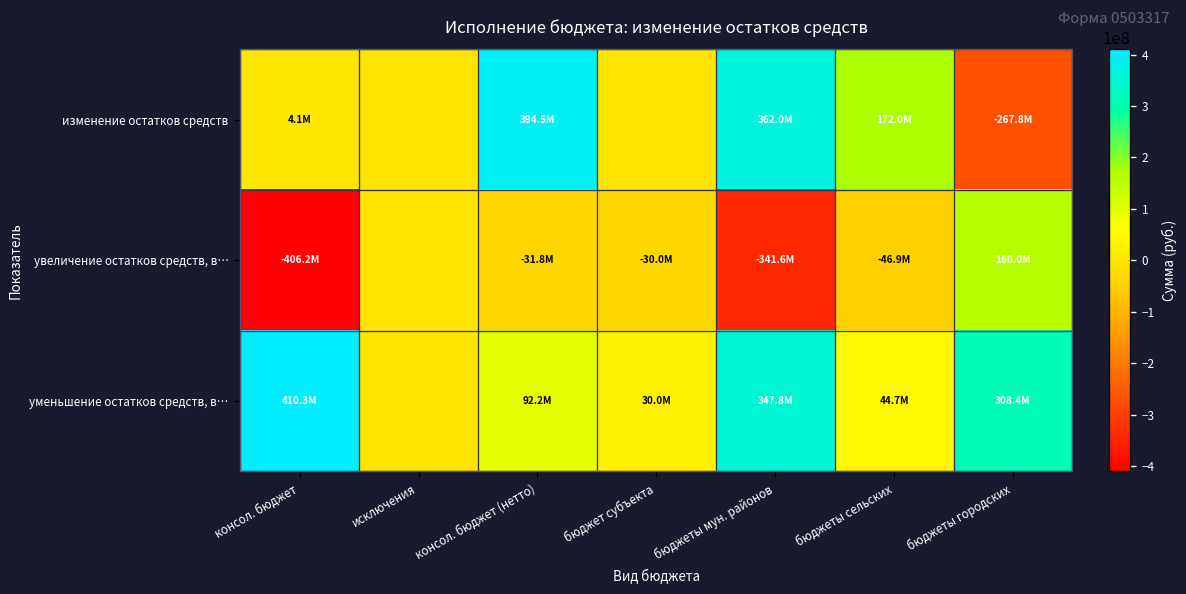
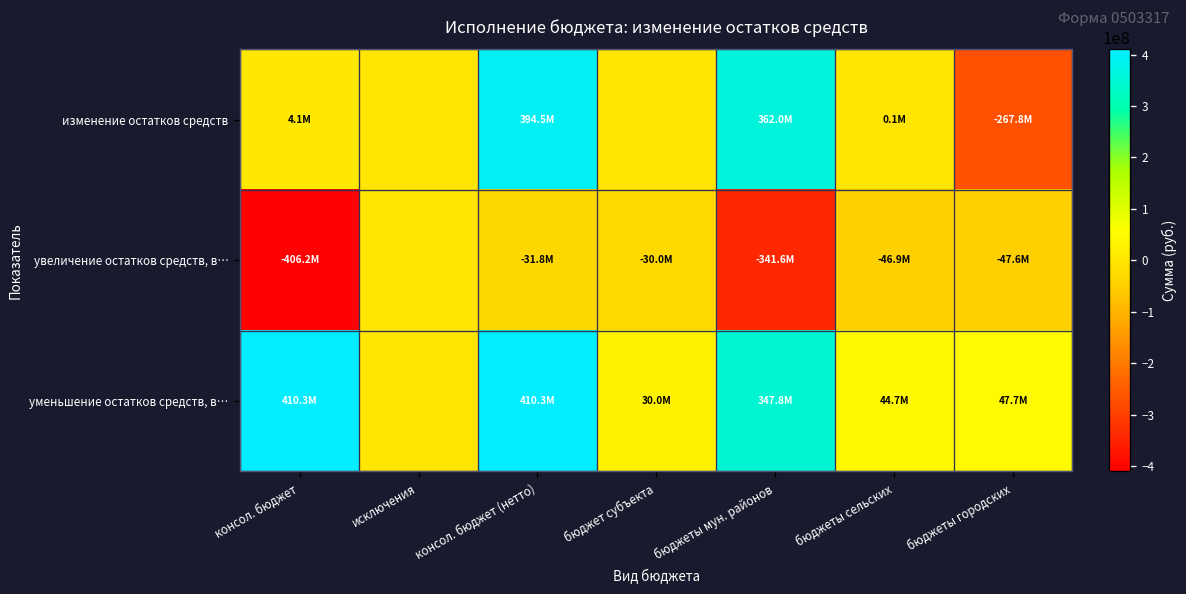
  {
    "изменение остатков средств": {
      "консол. бюджет": "4.1M",
      "консол. бюджет (нетто)": "394.5M",
      "бюджеты мун. районов": "362.0M",
-     "бюджеты сельских": "172.0M",
+     "бюджеты сельских": "0.1M",
      "бюджеты городских": "-267.8M"
    },
    "увеличение остатков средств, в…": {
      "консол. бюджет": "-406.2M",
      "консол. бюджет (нетто)": "-31.8M",
      "бюджет субъекта": "-30.0M",
      "бюджеты мун. районов": "-341.6M",
      "бюджеты сельских": "-46.9M",
-     "бюджеты городских": "160.0M"
+     "бюджеты городских": "-47.6M"
    },
    "уменьшение остатков средств, в…": {
      "консол. бюджет": "410.3M",
-     "консол. бюджет (нетто)": "92.2M",
+     "консол. бюджет (нетто)": "410.3M",
      "бюджет субъекта": "30.0M",
      "бюджеты мун. районов": "347.8M",
      "бюджеты сельских": "44.7M",
-     "бюджеты городских": "308.4M"
+     "бюджеты городских": "47.7M"
    }
  }
